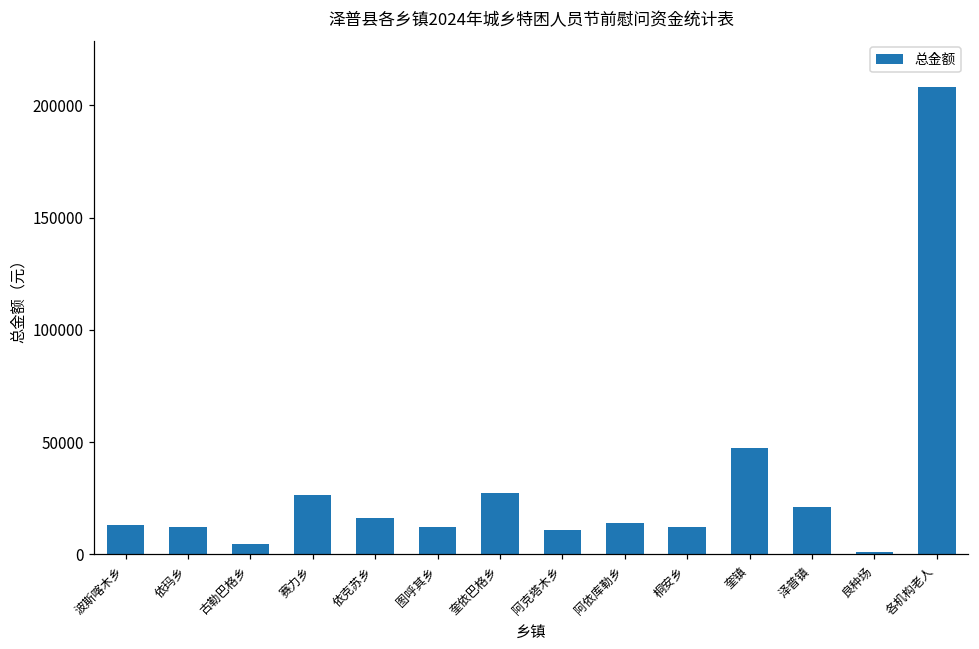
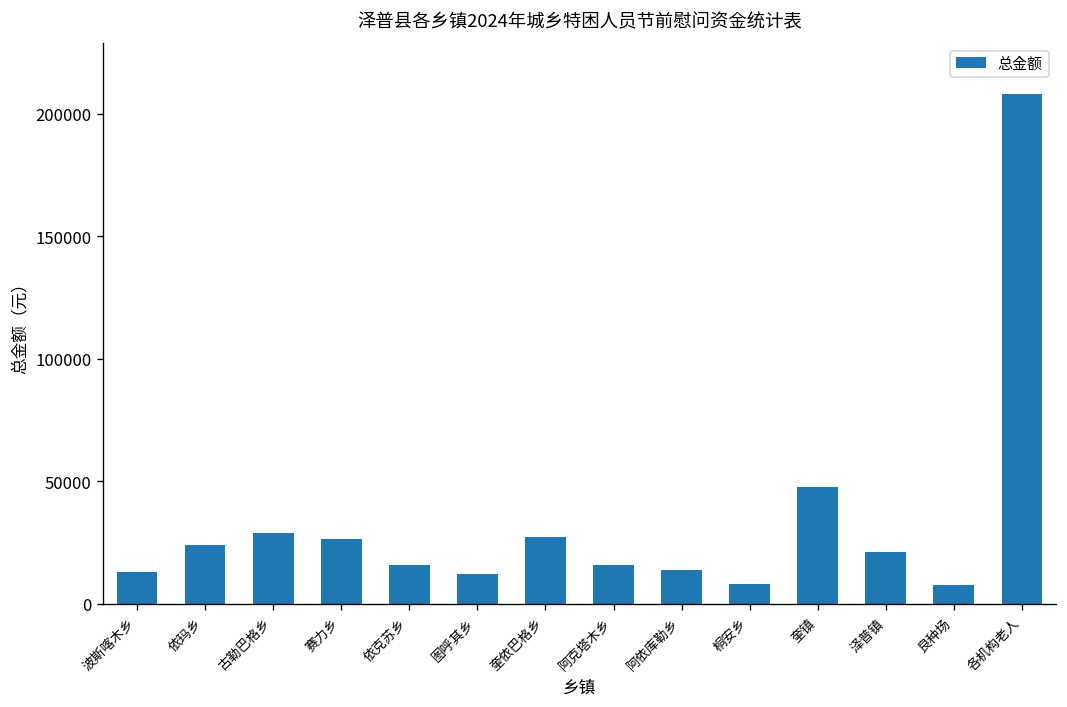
  {
    "波斯喀木乡": 13000,
-   "依玛乡": 12000,
-   "古勒巴格乡": 5000,
+   "依玛乡": 24000,
+   "古勒巴格乡": 29000,
    "赛力乡": 26000,
    "依克苏乡": 16000,
    "图呼其乡": 12000,
    "奎依巴格乡": 27000,
-   "阿克塔木乡": 11000,
+   "阿克塔木乡": 16000,
    "阿依库勒乡": 14000,
-   "桐安乡": 12000,
+   "桐安乡": 8000,
    "奎镇": 48000,
    "泽普镇": 21000,
-   "良种场": 1000,
+   "良种场": 8000,
    "各机构老人": 208000
  }
